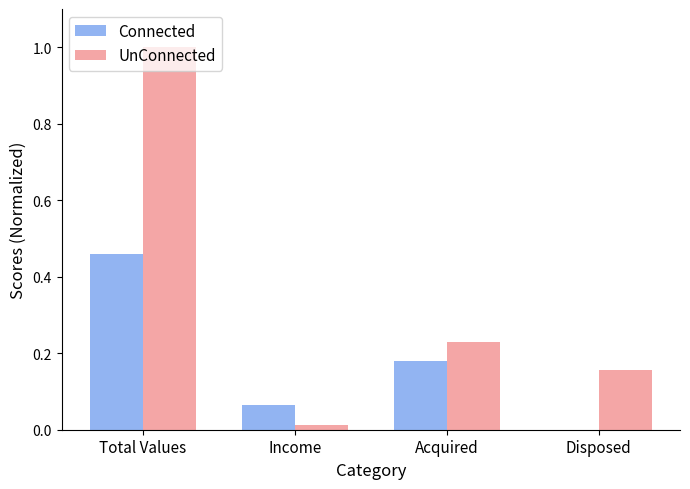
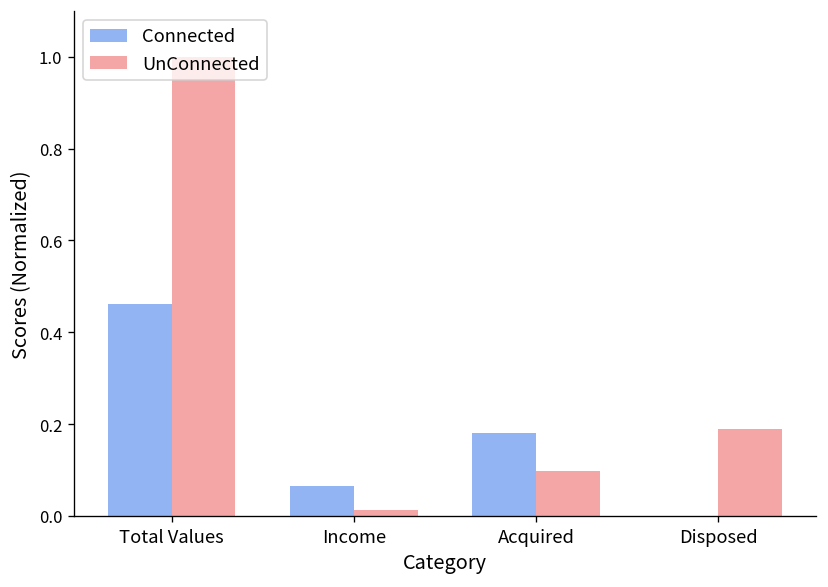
  {
    "Connected": {
      "Total Values": 0.46,
      "Income": 0.07,
      "Acquired": 0.18,
      "Disposed": 0.00
    },
    "UnConnected": {
      "Income": 0.01,
-     "Acquired": 0.23,
-     "Disposed": 0.16
+     "Acquired": 0.10,
+     "Disposed": 0.19
    }
  }
